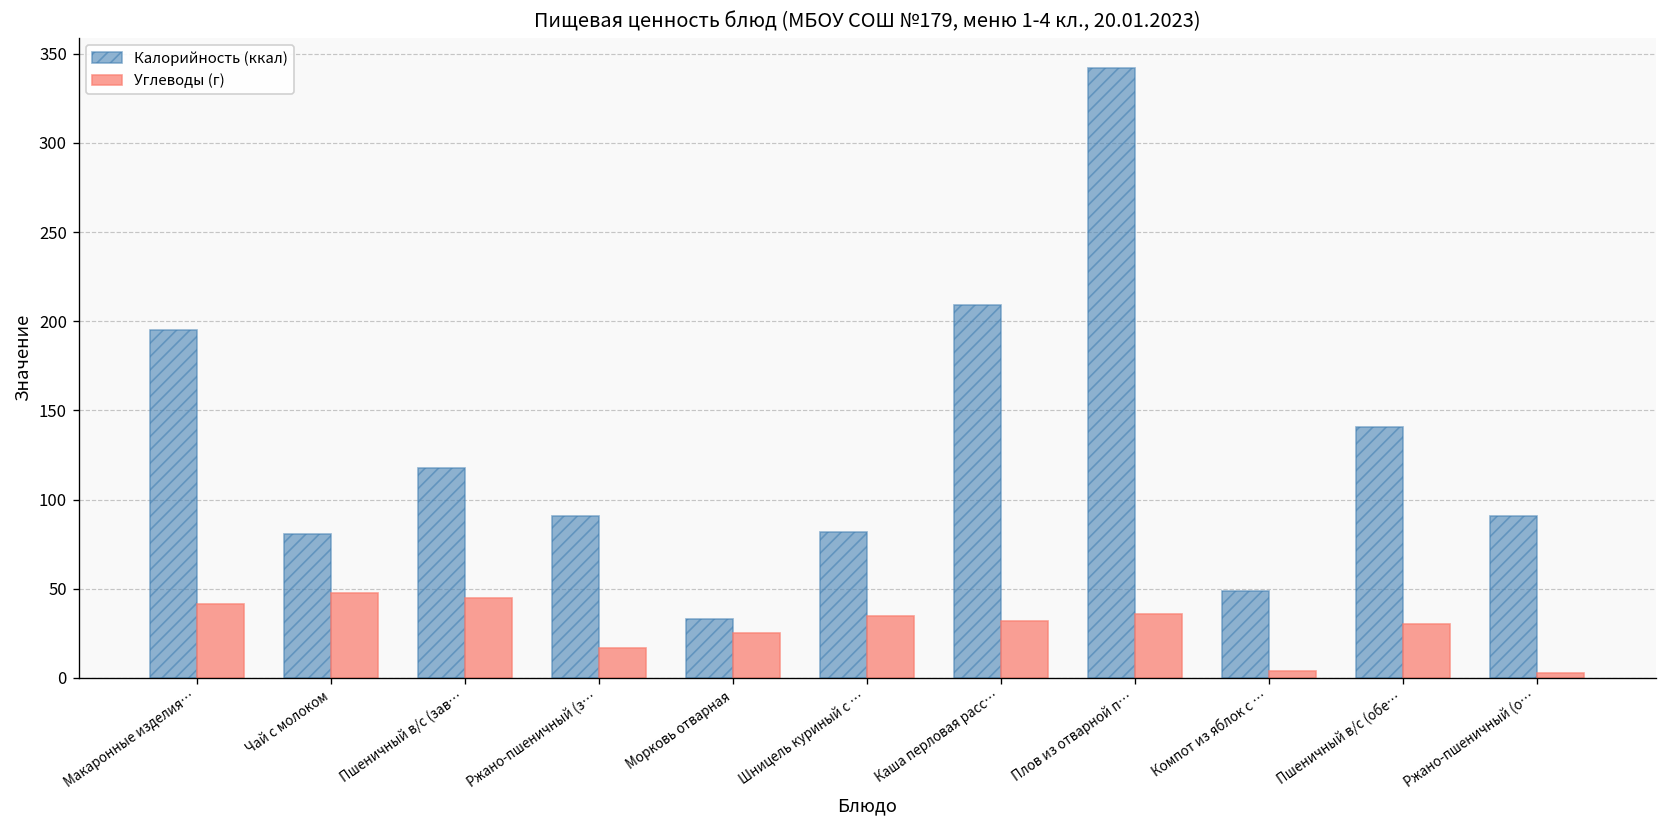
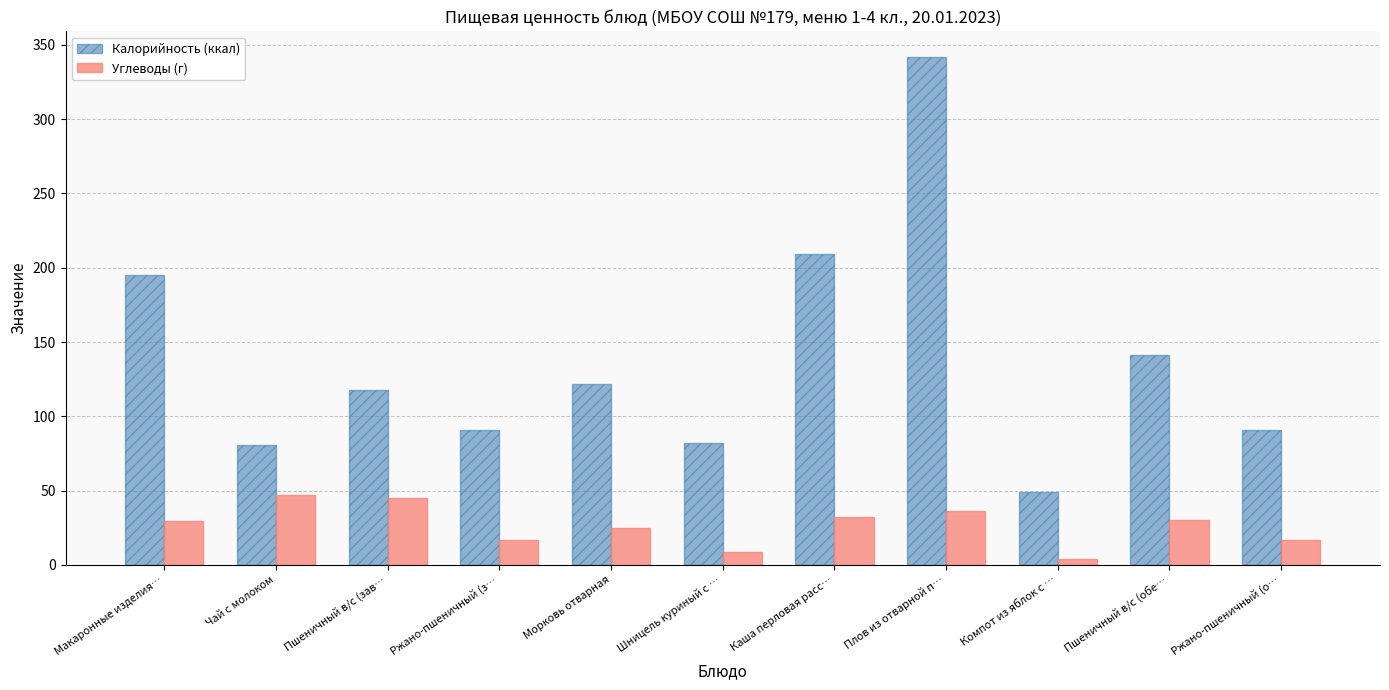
  {
    "Калорийность (ккал)": {
      "Макаронные изделия…": 195,
      "Чай с молоком": 81,
      "Пшеничный в/с (зав…": 118,
      "Ржано-пшеничный (з…": 91,
-     "Морковь отварная": 33,
+     "Морковь отварная": 122,
      "Шницель куриный с …": 82,
      "Каша перловая расс…": 209,
      "Плов из отварной п…": 342,
      "Компот из яблок с …": 49,
      "Пшеничный в/с (обе…": 141,
      "Ржано-пшеничный (о…": 91
    },
    "Углеводы (г)": {
-     "Макаронные изделия…": 42,
+     "Макаронные изделия…": 30,
      "Чай с молоком": 47,
      "Пшеничный в/с (зав…": 45,
      "Ржано-пшеничный (з…": 17,
      "Морковь отварная": 25,
-     "Шницель куриный с …": 35,
+     "Шницель куриный с …": 9,
      "Каша перловая расс…": 32,
      "Плов из отварной п…": 36,
      "Компот из яблок с …": 4,
      "Пшеничный в/с (обе…": 30,
-     "Ржано-пшеничный (о…": 3
+     "Ржано-пшеничный (о…": 17
    }
  }
